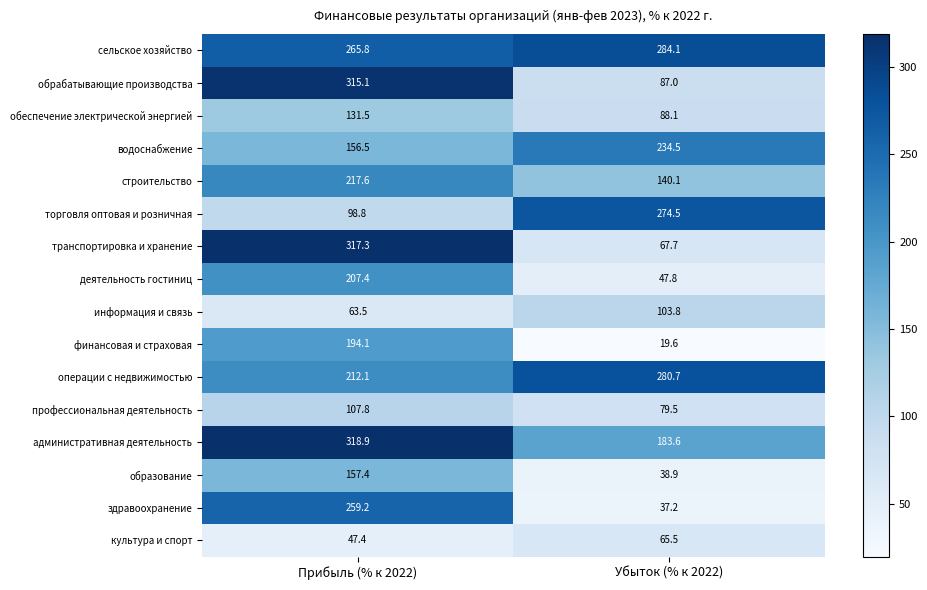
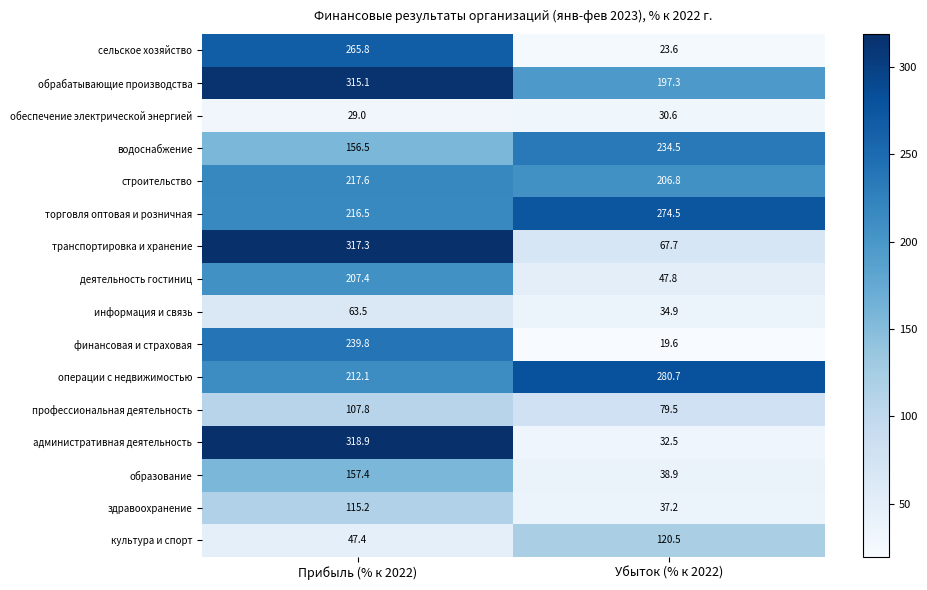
  {
    "сельское хозяйство": {
      "Прибыль (% к 2022)": 265.8,
-     "Убыток (% к 2022)": 284.1
+     "Убыток (% к 2022)": 23.6
    },
    "обрабатывающие производства": {
      "Прибыль (% к 2022)": 315.1,
-     "Убыток (% к 2022)": 87.0
+     "Убыток (% к 2022)": 197.3
    },
    "обеспечение электрической энергией": {
-     "Прибыль (% к 2022)": 131.5,
-     "Убыток (% к 2022)": 88.1
+     "Прибыль (% к 2022)": 29.0,
+     "Убыток (% к 2022)": 30.6
    },
    "водоснабжение": {
      "Прибыль (% к 2022)": 156.5,
      "Убыток (% к 2022)": 234.5
    },
    "строительство": {
      "Прибыль (% к 2022)": 217.6,
-     "Убыток (% к 2022)": 140.1
+     "Убыток (% к 2022)": 206.8
    },
    "торговля оптовая и розничная": {
-     "Прибыль (% к 2022)": 98.8,
+     "Прибыль (% к 2022)": 216.5,
      "Убыток (% к 2022)": 274.5
    },
    "транспортировка и хранение": {
      "Прибыль (% к 2022)": 317.3,
      "Убыток (% к 2022)": 67.7
    },
    "деятельность гостиниц": {
      "Прибыль (% к 2022)": 207.4,
      "Убыток (% к 2022)": 47.8
    },
    "информация и связь": {
      "Прибыль (% к 2022)": 63.5,
-     "Убыток (% к 2022)": 103.8
+     "Убыток (% к 2022)": 34.9
    },
    "финансовая и страховая": {
-     "Прибыль (% к 2022)": 194.1,
+     "Прибыль (% к 2022)": 239.8,
      "Убыток (% к 2022)": 19.6
    },
    "операции с недвижимостью": {
      "Прибыль (% к 2022)": 212.1,
      "Убыток (% к 2022)": 280.7
    },
    "профессиональная деятельность": {
      "Прибыль (% к 2022)": 107.8,
      "Убыток (% к 2022)": 79.5
    },
    "административная деятельность": {
      "Прибыль (% к 2022)": 318.9,
-     "Убыток (% к 2022)": 183.6
+     "Убыток (% к 2022)": 32.5
    },
    "образование": {
      "Прибыль (% к 2022)": 157.4,
      "Убыток (% к 2022)": 38.9
    },
    "здравоохранение": {
-     "Прибыль (% к 2022)": 259.2,
+     "Прибыль (% к 2022)": 115.2,
      "Убыток (% к 2022)": 37.2
    },
    "культура и спорт": {
      "Прибыль (% к 2022)": 47.4,
-     "Убыток (% к 2022)": 65.5
+     "Убыток (% к 2022)": 120.5
    }
  }
